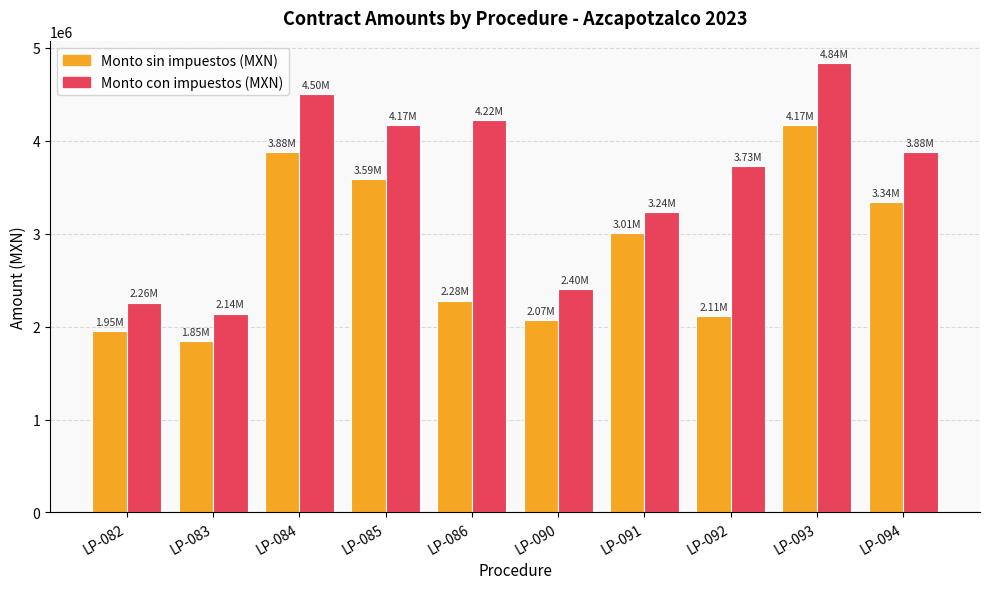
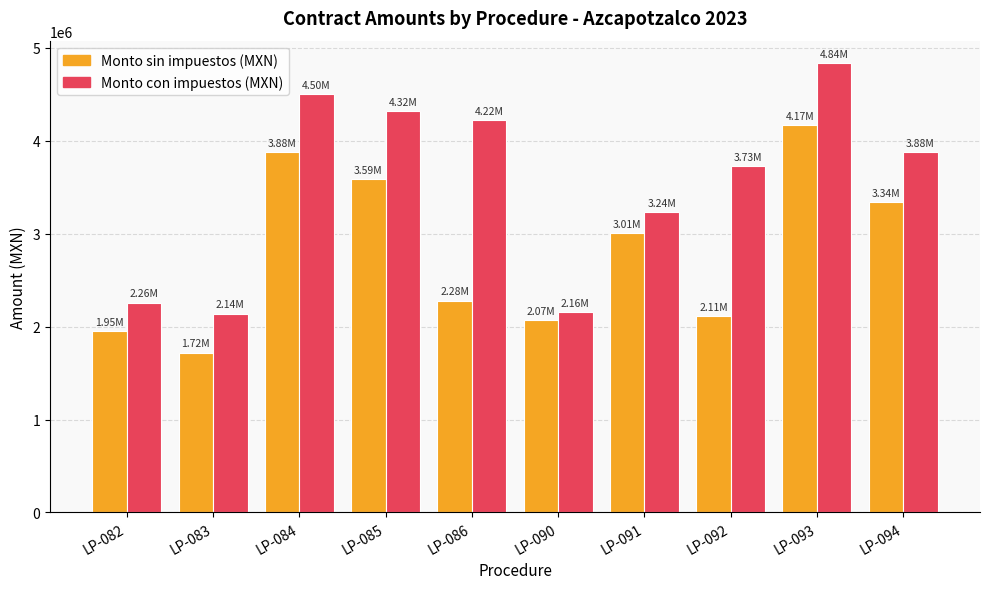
  {
    "Monto sin impuestos (MXN)": {
      "LP-082": "1.95M",
-     "LP-083": "1.85M",
+     "LP-083": "1.72M",
      "LP-084": "3.88M",
      "LP-085": "3.59M",
      "LP-086": "2.28M",
      "LP-090": "2.07M",
      "LP-091": "3.01M",
      "LP-092": "2.11M",
      "LP-093": "4.17M",
      "LP-094": "3.34M"
    },
    "Monto con impuestos (MXN)": {
      "LP-082": "2.26M",
      "LP-083": "2.14M",
      "LP-084": "4.50M",
-     "LP-085": "4.17M",
+     "LP-085": "4.32M",
      "LP-086": "4.22M",
-     "LP-090": "2.40M",
+     "LP-090": "2.16M",
      "LP-091": "3.24M",
      "LP-092": "3.73M",
      "LP-093": "4.84M",
      "LP-094": "3.88M"
    }
  }
